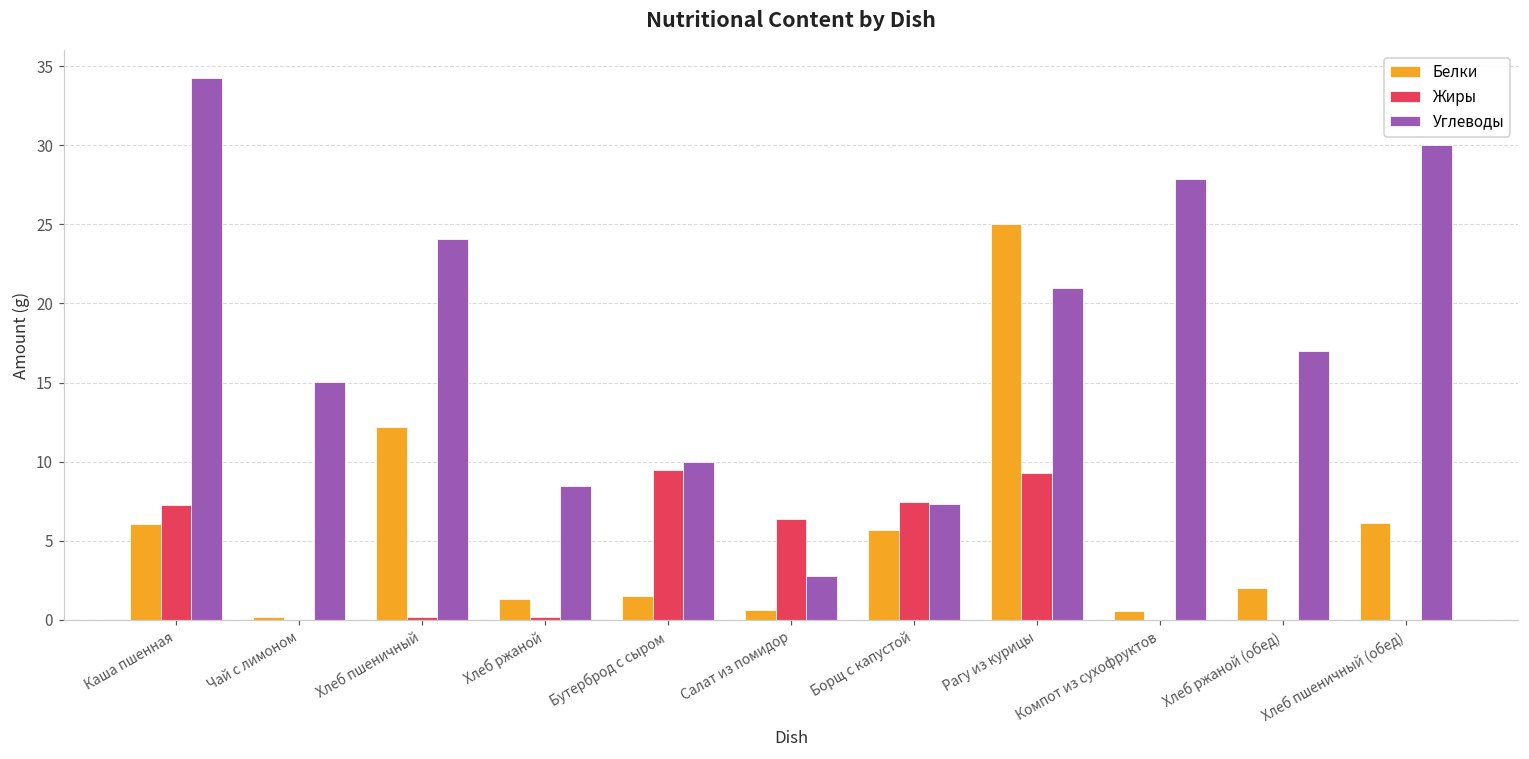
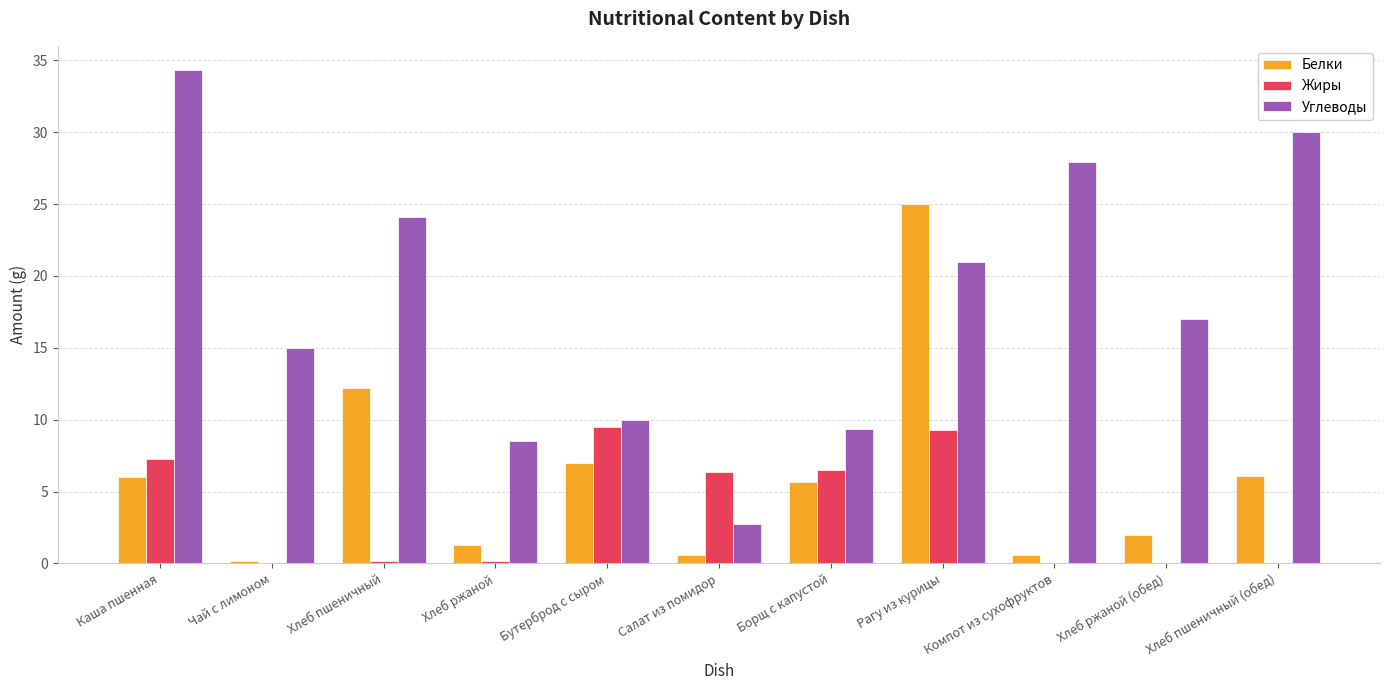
  {
    "Белки": {
      "Каша пшенная": 6.0,
      "Чай с лимоном": 0.2,
      "Хлеб пшеничный": 12.2,
      "Хлеб ржаной": 1.3,
-     "Бутерброд с сыром": 1.5,
+     "Бутерброд с сыром": 7.0,
      "Салат из помидор": 0.6,
      "Борщ с капустой": 5.7,
      "Рагу из курицы": 25.0,
      "Компот из сухофруктов": 0.6,
      "Хлеб ржаной (обед)": 2.0,
      "Хлеб пшеничный (обед)": 6.1
    },
    "Жиры": {
      "Каша пшенная": 7.3,
      "Чай с лимоном": 0.0,
      "Хлеб пшеничный": 0.2,
      "Бутерброд с сыром": 9.5,
      "Салат из помидор": 6.4,
-     "Борщ с капустой": 7.4,
+     "Борщ с капустой": 6.5,
      "Рагу из курицы": 9.3,
      "Компот из сухофруктов": 0.0,
      "Хлеб ржаной (обед)": 0.0,
      "Хлеб пшеничный (обед)": 0.0
    },
    "Углеводы": {
      "Каша пшенная": 34.3,
      "Чай с лимоном": 15.0,
      "Хлеб пшеничный": 24.1,
      "Хлеб ржаной": 8.5,
      "Бутерброд с сыром": 10.0,
      "Салат из помидор": 2.8,
-     "Борщ с капустой": 7.4,
+     "Борщ с капустой": 9.4,
      "Рагу из курицы": 21.0,
      "Компот из сухофруктов": 27.9,
      "Хлеб ржаной (обед)": 17.0,
      "Хлеб пшеничный (обед)": 30.0
    }
  }
